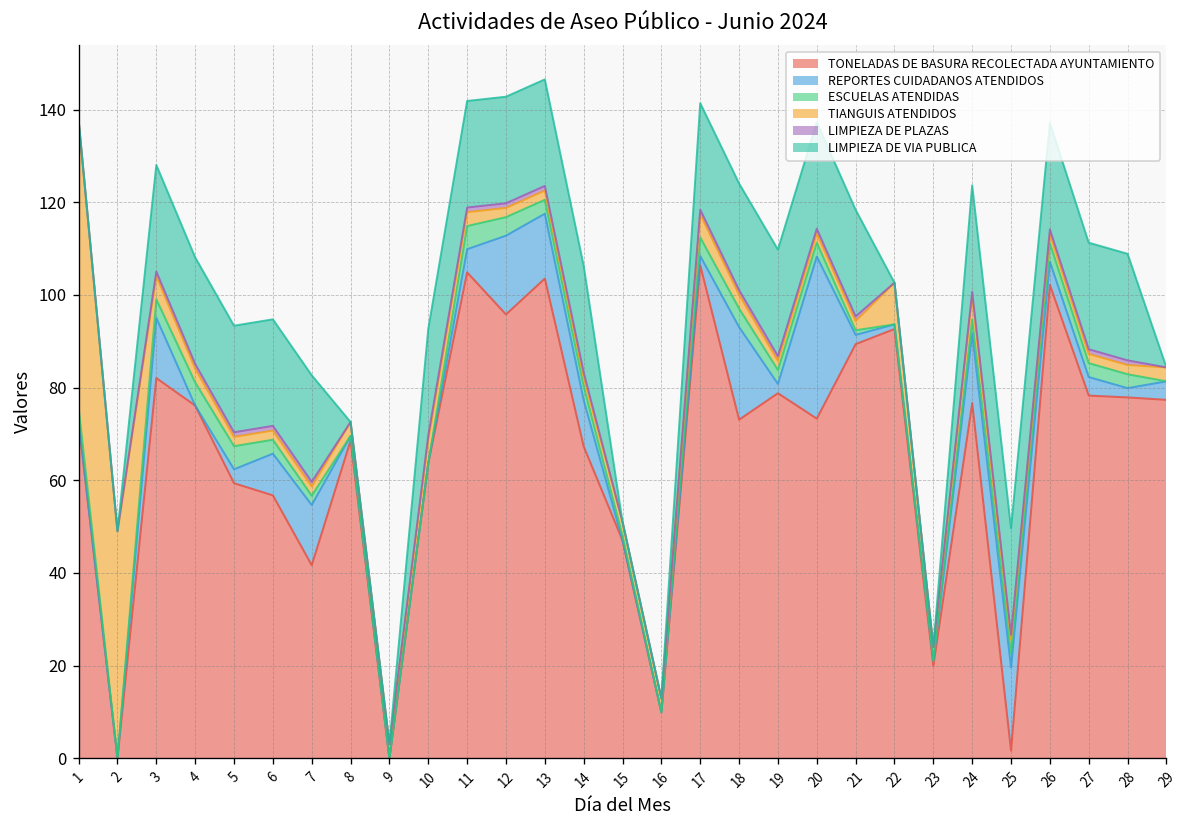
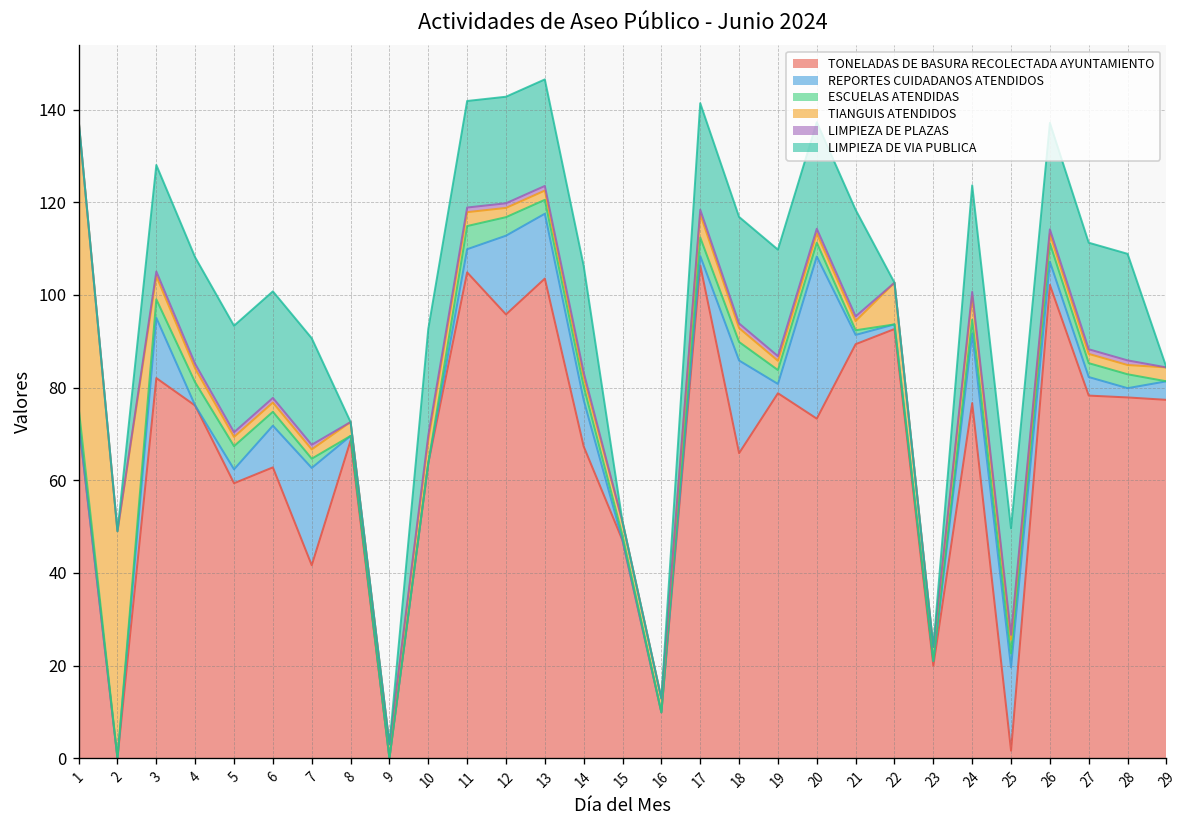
  {
    "TONELADAS DE BASURA RECOLECTADA AYUNTAMIENTO": {
      "3": 82,
      "5": 59,
-     "6": 57,
+     "6": 63,
      "7": 42,
      "8": 69,
      "11": 105,
      "12": 96,
      "13": 104,
      "14": 67,
      "17": 106,
-     "18": 73,
+     "18": 66,
      "19": 79,
      "20": 73,
      "21": 89,
      "22": 93,
      "23": 20,
      "24": 77,
      "25": 2,
      "26": 102,
      "27": 78,
      "28": 78,
      "29": 77
    },
    "REPORTES CUIDADANOS ATENDIDOS": {
      "3": 13,
      "5": 3,
      "6": 9,
-     "7": 13,
+     "7": 21,
      "11": 5,
      "12": 17,
      "13": 14,
      "14": 10,
      "17": 2,
      "18": 20,
      "19": 2,
      "20": 35,
      "21": 2,
      "24": 15,
      "25": 18,
      "26": 5,
      "27": 4,
      "28": 2
    },
    "TIANGUIS ATENDIDOS": {
      "3": 5,
      "4": 3,
      "5": 2,
      "6": 2,
      "7": 2,
      "10": 5,
      "11": 3,
      "12": 2,
      "13": 2,
      "14": 2,
      "17": 5,
      "18": 3,
      "19": 2,
      "20": 2,
      "21": 2,
      "24": 5,
      "25": 3,
      "26": 2,
      "27": 2,
      "28": 2
    },
    "LIMPIEZA DE PLAZAS": {
      "3": 1,
      "4": 1,
      "5": 1,
      "6": 1,
      "7": 1,
      "10": 1,
      "11": 1,
      "12": 1,
      "13": 1,
      "14": 1,
      "17": 1,
      "18": 1,
      "19": 1,
      "20": 1,
      "21": 1,
      "24": 1,
      "25": 1,
      "26": 1,
      "27": 1,
      "28": 1
    }
  }
